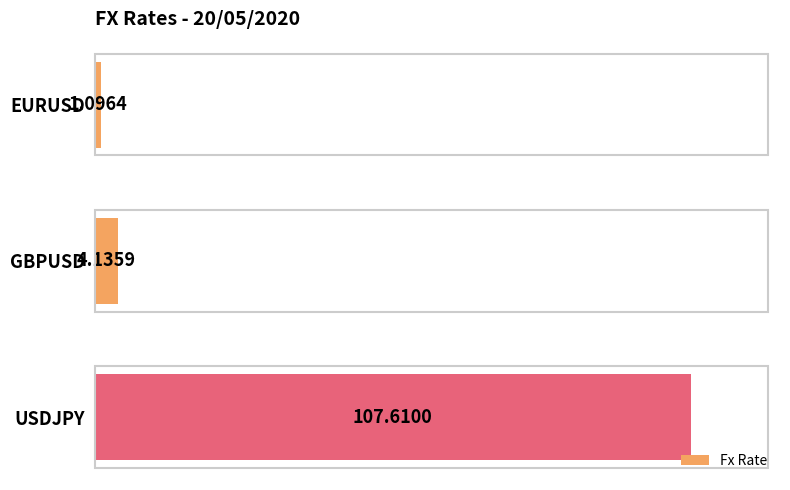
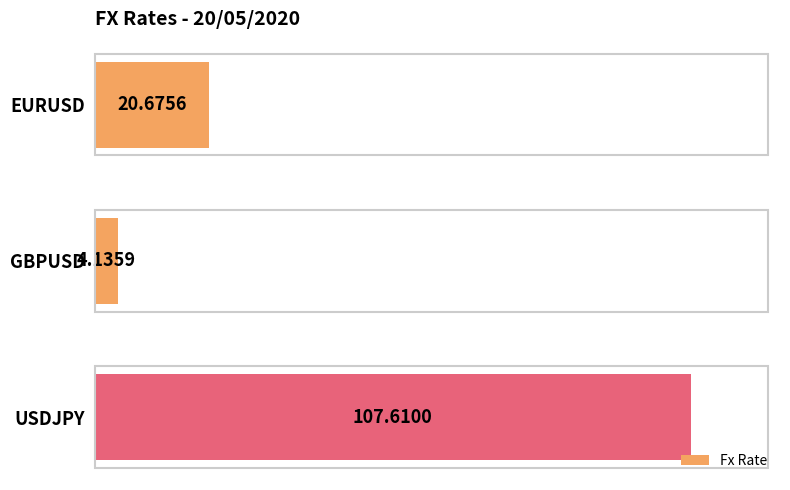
  {
-   "EURUSD": 1.0964,
+   "EURUSD": 20.6756,
    "GBPUSD": 4.1359,
    "USDJPY": 107.6100
  }
